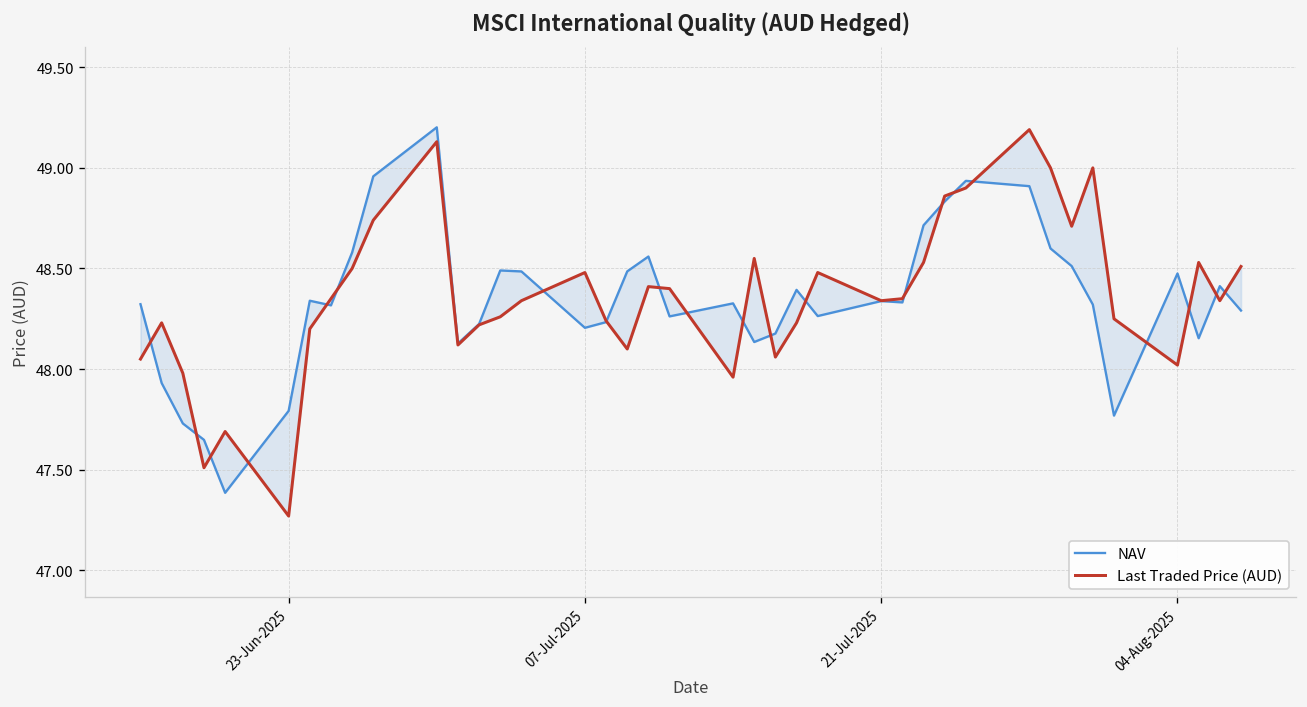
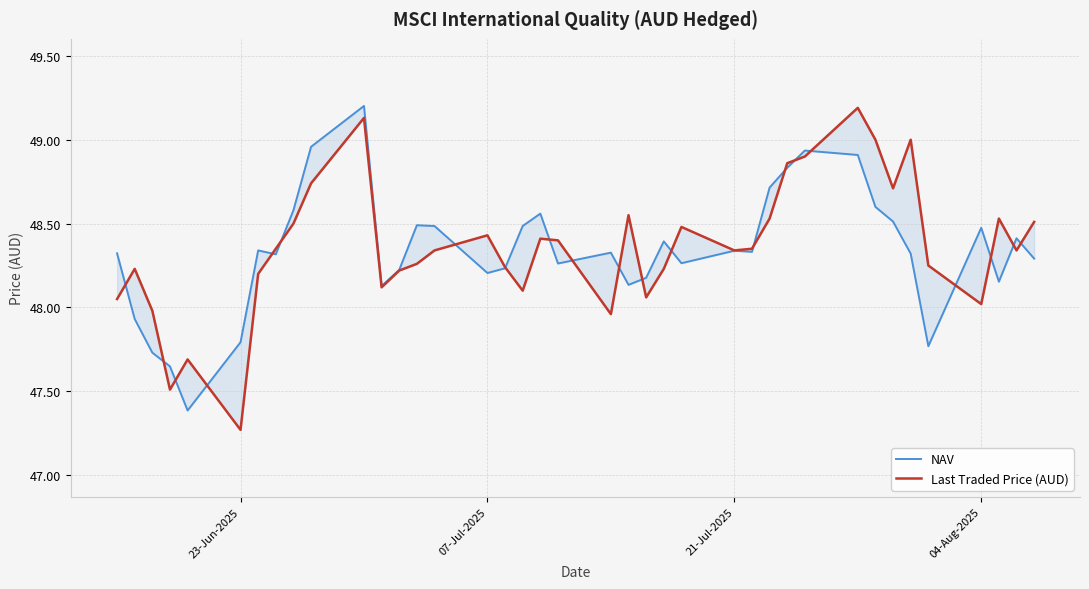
  {
    "Last Traded Price (AUD)": {
      "23-Jun-2025": 47.27,
-     "07-Jul-2025": 48.48,
+     "07-Jul-2025": 48.43,
      "04-Aug-2025": 48.02
    }
  }
